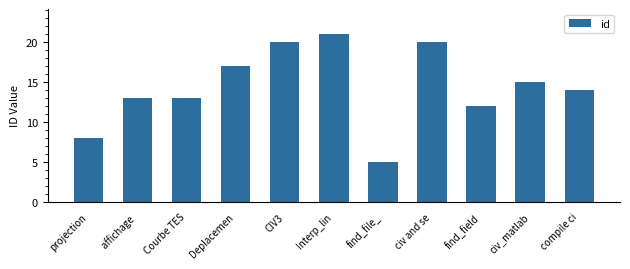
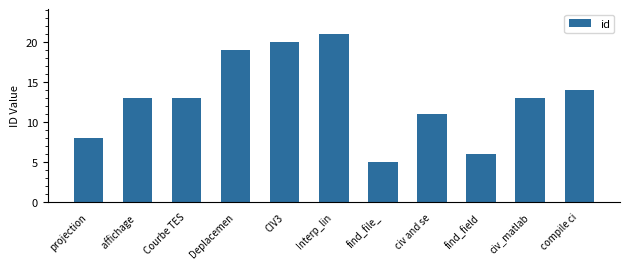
  {
    "projection": 8,
    "affichage": 13,
    "Courbe TES": 13,
-   "Deplacemen": 17,
+   "Deplacemen": 19,
    "CIV3": 20,
    "Interp_lin": 21,
    "find_file_": 5,
-   "civ and se": 20,
-   "find_field": 12,
-   "civ_matlab": 15,
+   "civ and se": 11,
+   "find_field": 6,
+   "civ_matlab": 13,
    "compile ci": 14
  }
